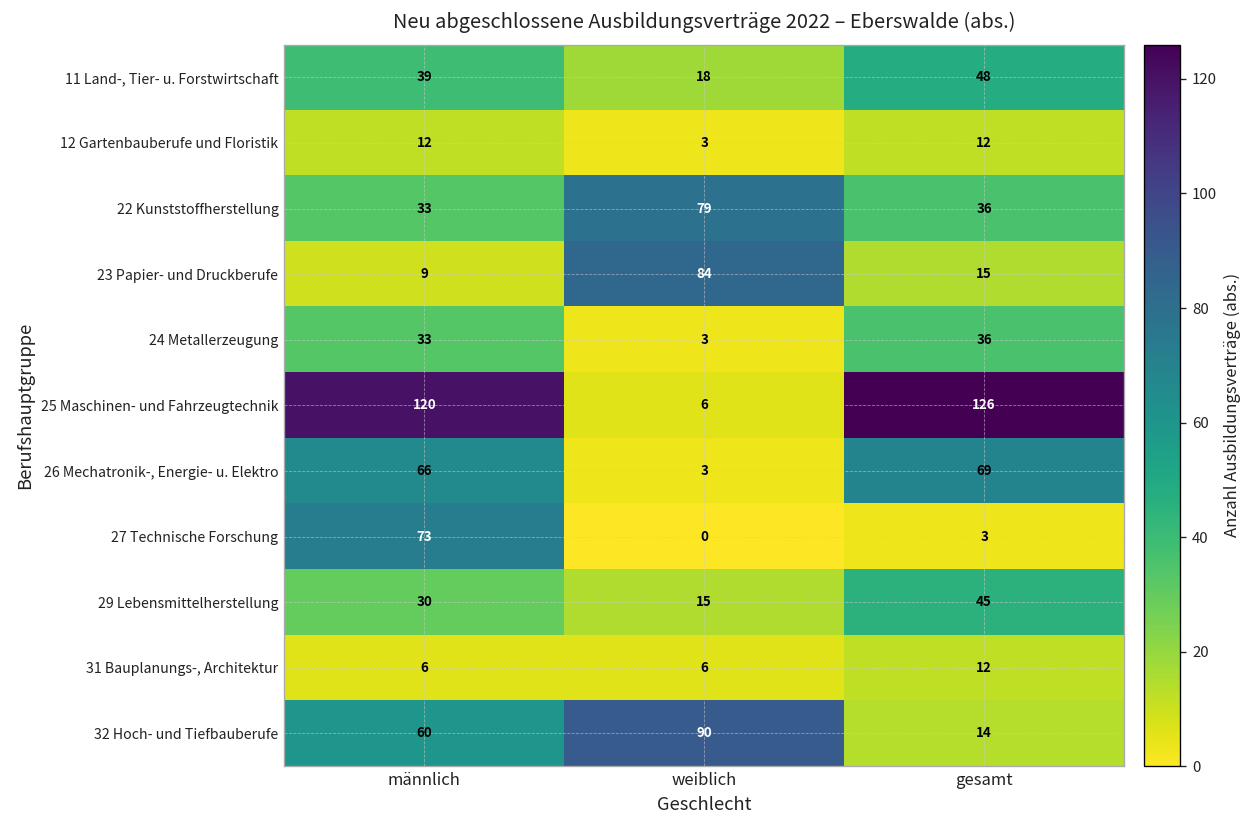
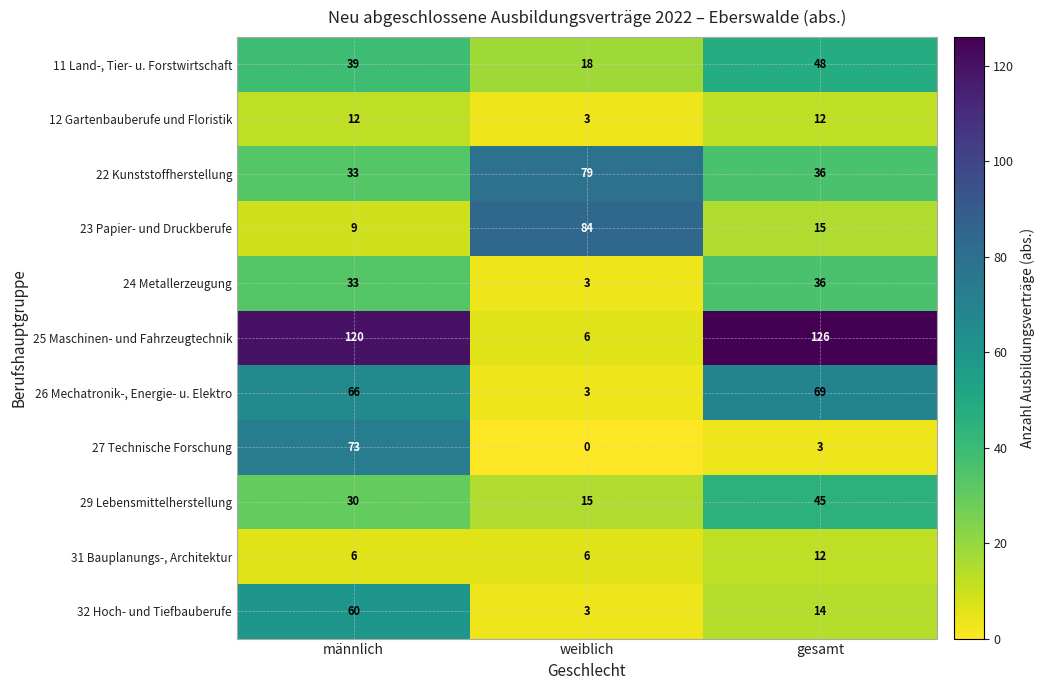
  {
    "11 Land-, Tier- u. Forstwirtschaft": {
      "männlich": 39,
      "weiblich": 18,
      "gesamt": 48
    },
    "12 Gartenbauberufe und Floristik": {
      "männlich": 12,
      "weiblich": 3,
      "gesamt": 12
    },
    "22 Kunststoffherstellung": {
      "männlich": 33,
      "weiblich": 79,
      "gesamt": 36
    },
    "23 Papier- und Druckberufe": {
      "männlich": 9,
      "weiblich": 84,
      "gesamt": 15
    },
    "24 Metallerzeugung": {
      "männlich": 33,
      "weiblich": 3,
      "gesamt": 36
    },
    "25 Maschinen- und Fahrzeugtechnik": {
      "männlich": 120,
      "weiblich": 6,
      "gesamt": 126
    },
    "26 Mechatronik-, Energie- u. Elektro": {
      "männlich": 66,
      "weiblich": 3,
      "gesamt": 69
    },
    "27 Technische Forschung": {
      "männlich": 73,
      "weiblich": 0,
      "gesamt": 3
    },
    "29 Lebensmittelherstellung": {
      "männlich": 30,
      "weiblich": 15,
      "gesamt": 45
    },
    "31 Bauplanungs-, Architektur": {
      "männlich": 6,
      "weiblich": 6,
      "gesamt": 12
    },
    "32 Hoch- und Tiefbauberufe": {
      "männlich": 60,
-     "weiblich": 90,
+     "weiblich": 3,
      "gesamt": 14
    }
  }
